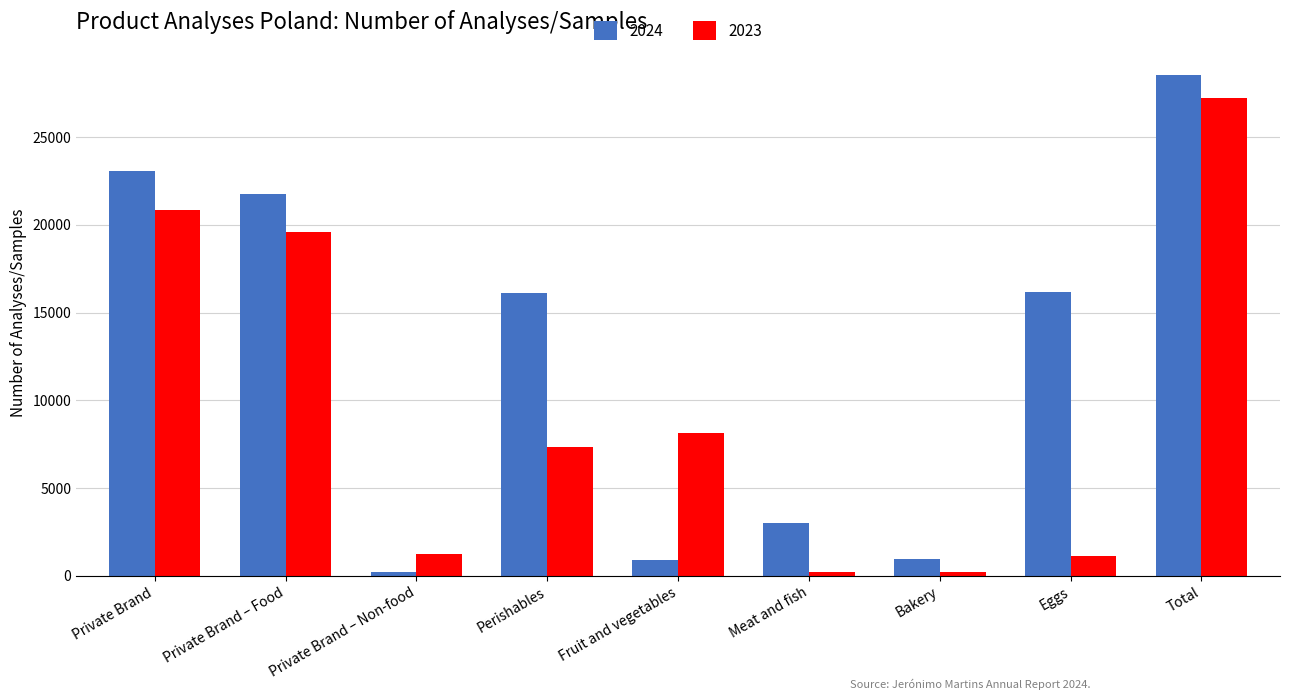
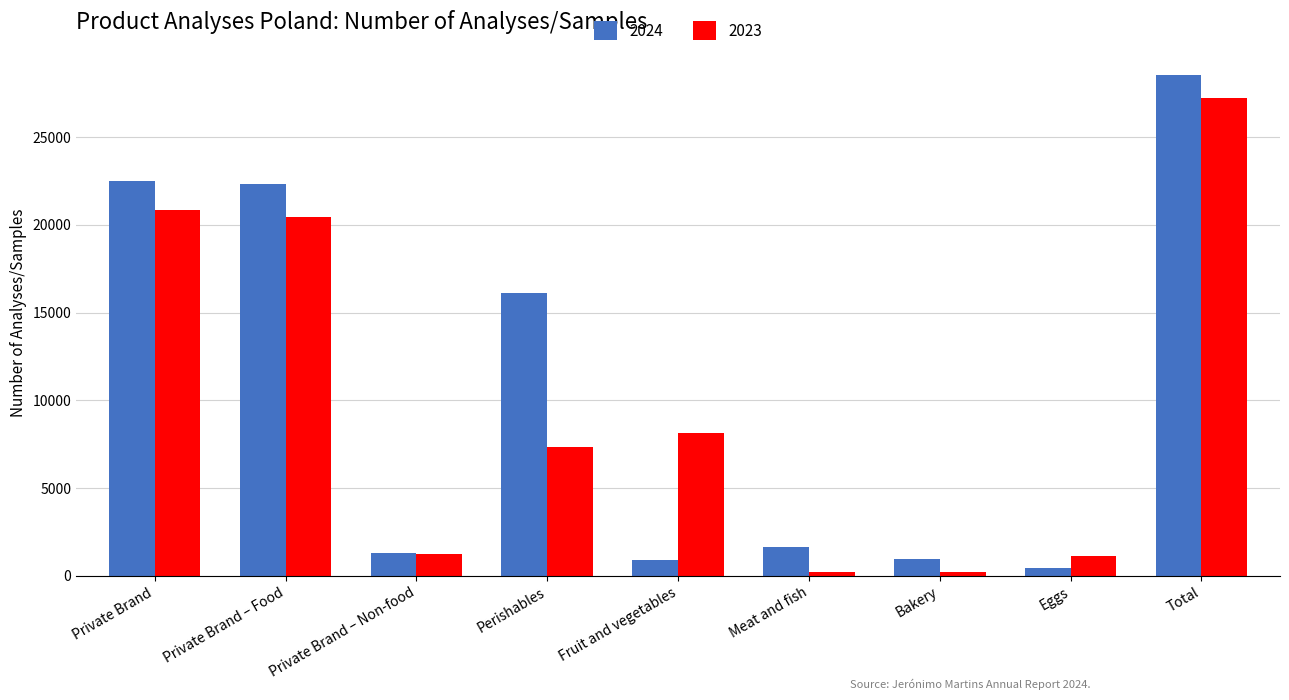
  {
    "2024": {
-     "Private Brand": 23100,
-     "Private Brand – Food": 21800,
-     "Private Brand – Non-food": 200,
+     "Private Brand": 22500,
+     "Private Brand – Food": 22300,
+     "Private Brand – Non-food": 1300,
      "Perishables": 16100,
      "Fruit and vegetables": 900,
-     "Meat and fish": 3000,
+     "Meat and fish": 1700,
      "Bakery": 1000,
-     "Eggs": 16200,
+     "Eggs": 500,
      "Total": 28500
    },
    "2023": {
      "Private Brand": 20800,
-     "Private Brand – Food": 19600,
+     "Private Brand – Food": 20400,
      "Private Brand – Non-food": 1200,
      "Perishables": 7300,
      "Fruit and vegetables": 8100,
      "Meat and fish": 200,
      "Bakery": 200,
      "Eggs": 1200,
      "Total": 27200
    }
  }
